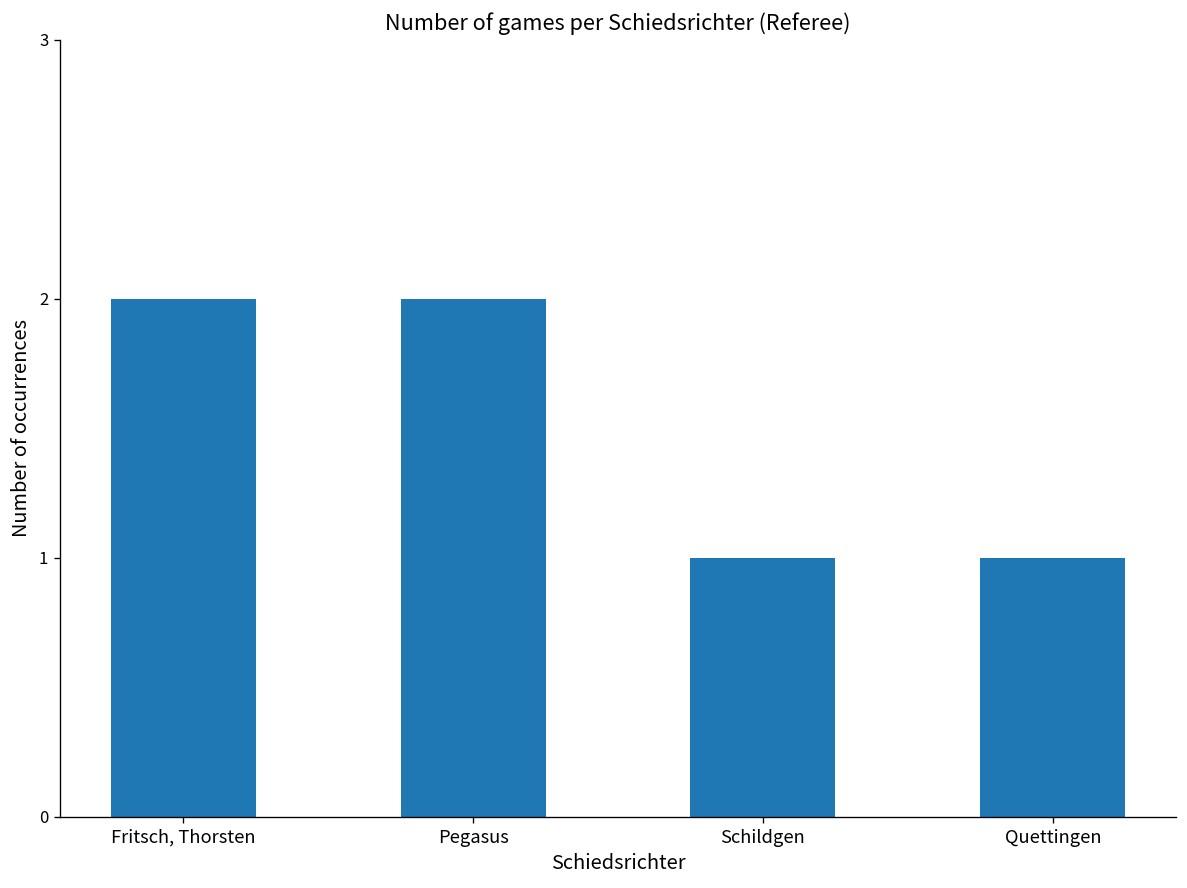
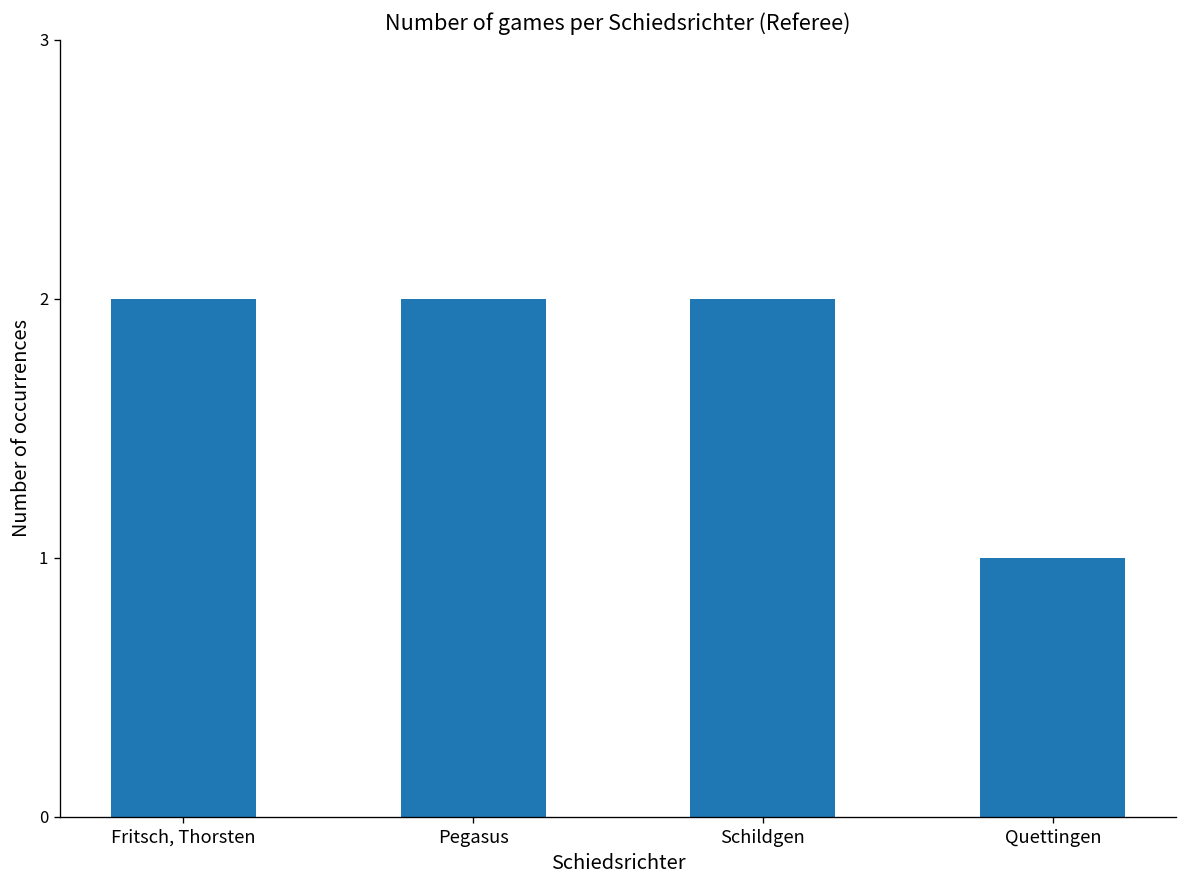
  {
    "Fritsch, Thorsten": 2,
    "Pegasus": 2,
-   "Schildgen": 1,
+   "Schildgen": 2,
    "Quettingen": 1
  }
